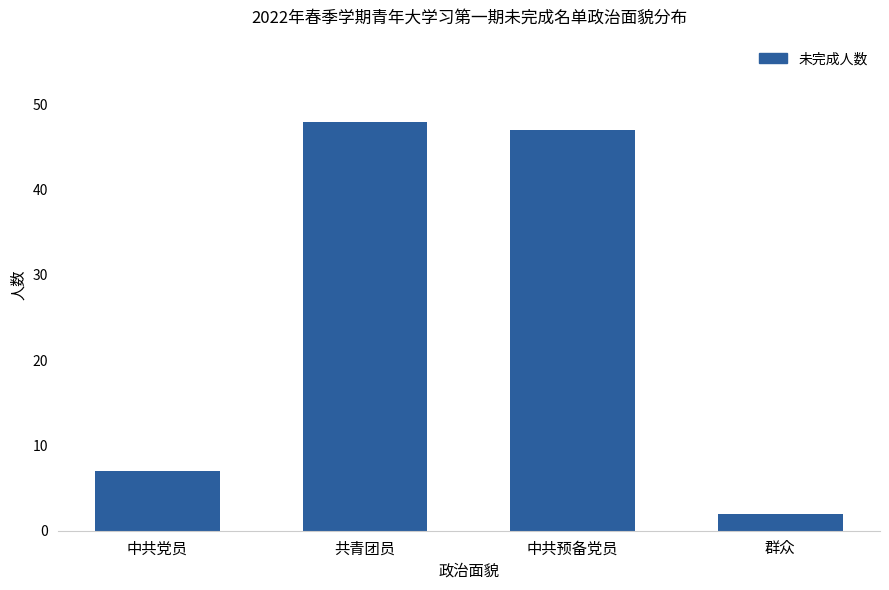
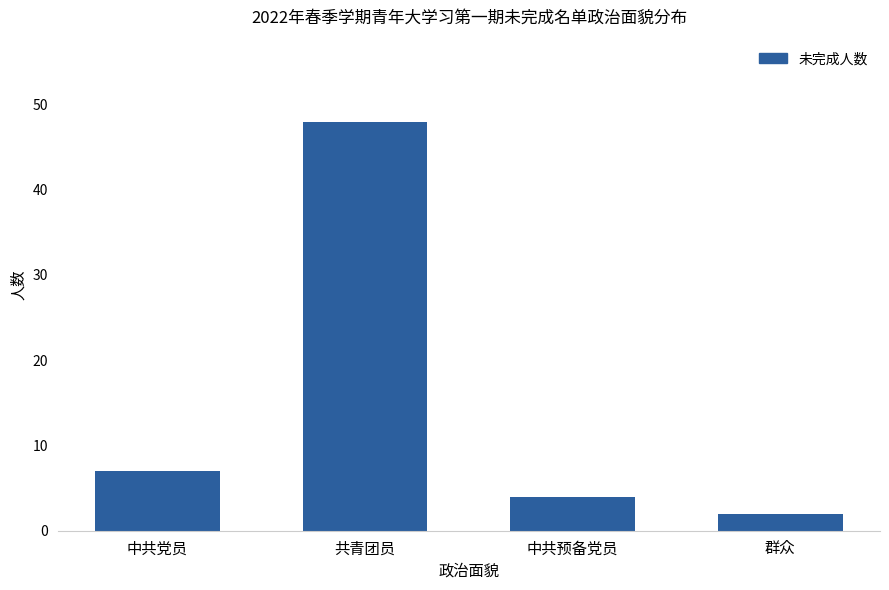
  {
    "中共党员": 7,
    "共青团员": 48,
-   "中共预备党员": 47,
+   "中共预备党员": 4,
    "群众": 2
  }
